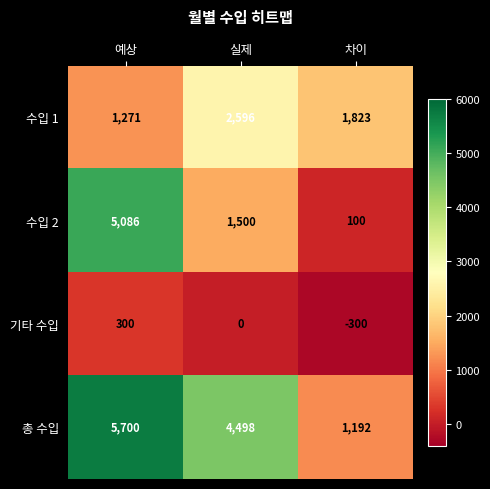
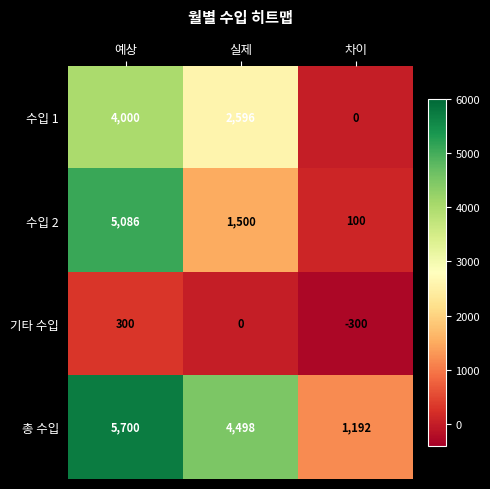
  {
    "수입 1": {
-     "예상": "1,271",
+     "예상": "4,000",
      "실제": "2,596",
-     "차이": "1,823"
+     "차이": "0"
    },
    "수입 2": {
      "예상": "5,086",
      "실제": "1,500",
      "차이": "100"
    },
    "기타 수입": {
      "예상": "300",
      "실제": "0",
      "차이": "-300"
    },
    "총 수입": {
      "예상": "5,700",
      "실제": "4,498",
      "차이": "1,192"
    }
  }
